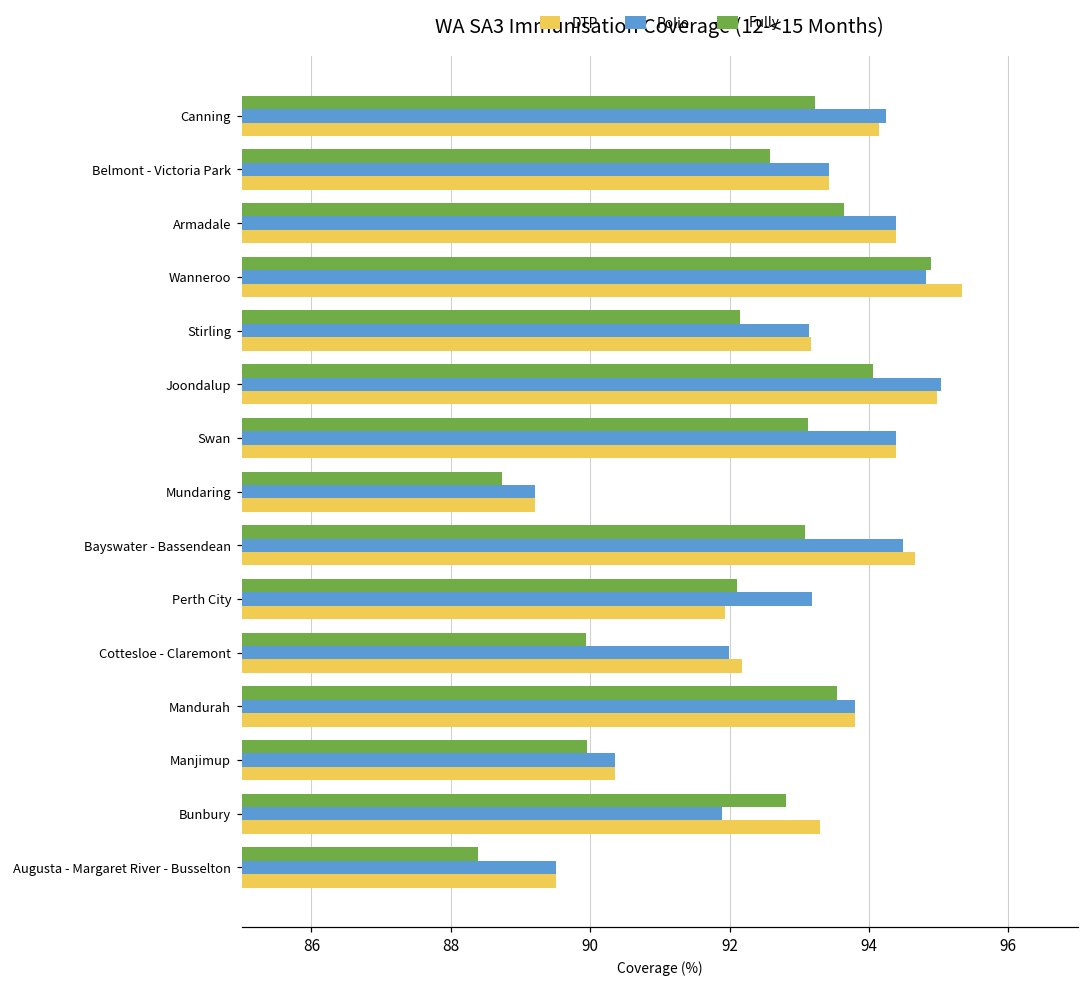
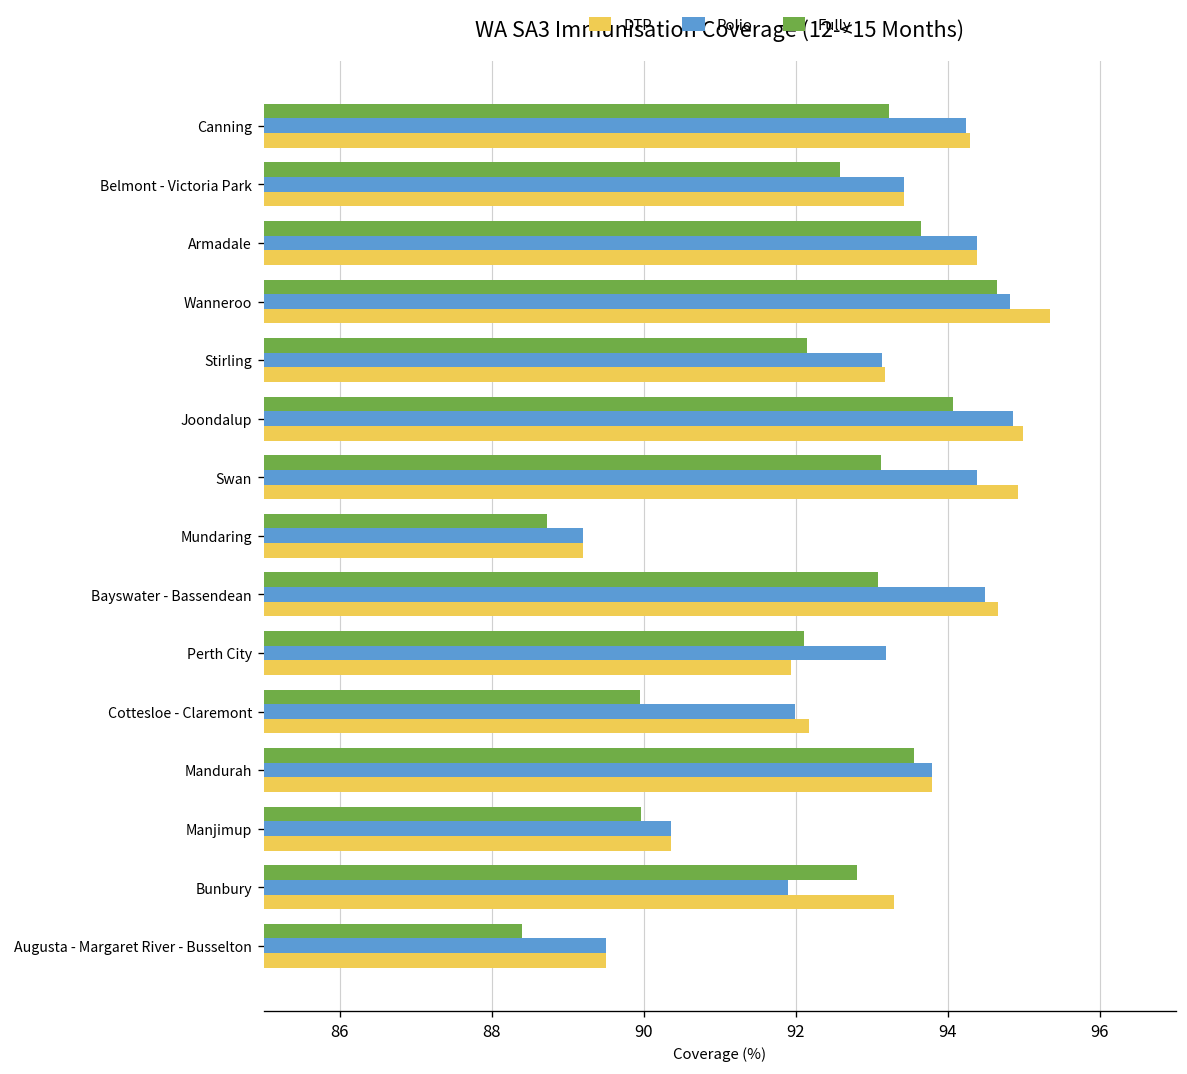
  {
    "DTP": {
-     "Canning": 94.2,
+     "Canning": 94.3,
      "Belmont - Victoria Park": 93.4,
      "Armadale": 94.4,
      "Wanneroo": 95.3,
      "Stirling": 93.2,
      "Joondalup": 95.0,
-     "Swan": 94.4,
+     "Swan": 94.9,
      "Mundaring": 89.2,
      "Bayswater - Bassendean": 94.7,
      "Perth City": 91.9,
      "Cottesloe - Claremont": 92.2,
      "Mandurah": 93.8,
      "Manjimup": 90.4,
      "Bunbury": 93.3,
      "Augusta - Margaret River - Busselton": 89.5
    },
    "Polio": {
      "Canning": 94.2,
      "Belmont - Victoria Park": 93.4,
      "Armadale": 94.4,
      "Wanneroo": 94.8,
      "Stirling": 93.1,
-     "Joondalup": 95.0,
+     "Joondalup": 94.9,
      "Swan": 94.4,
      "Mundaring": 89.2,
      "Bayswater - Bassendean": 94.5,
      "Perth City": 93.2,
      "Cottesloe - Claremont": 92.0,
      "Mandurah": 93.8,
      "Manjimup": 90.4,
      "Bunbury": 91.9,
      "Augusta - Margaret River - Busselton": 89.5
    },
    "Fully": {
      "Canning": 93.2,
      "Belmont - Victoria Park": 92.6,
      "Armadale": 93.6,
-     "Wanneroo": 94.9,
+     "Wanneroo": 94.6,
      "Stirling": 92.1,
      "Joondalup": 94.1,
      "Swan": 93.1,
      "Mundaring": 88.7,
      "Bayswater - Bassendean": 93.1,
      "Perth City": 92.1,
      "Cottesloe - Claremont": 89.9,
      "Mandurah": 93.5,
      "Manjimup": 90.0,
      "Bunbury": 92.8,
      "Augusta - Margaret River - Busselton": 88.4
    }
  }
